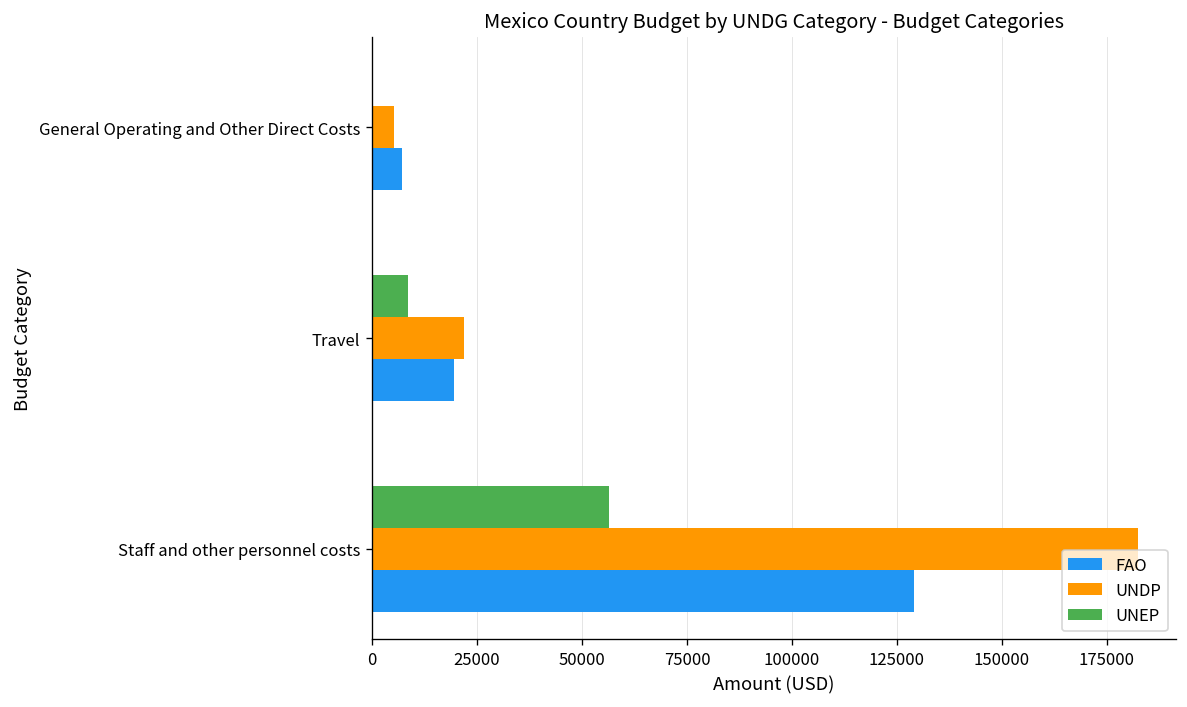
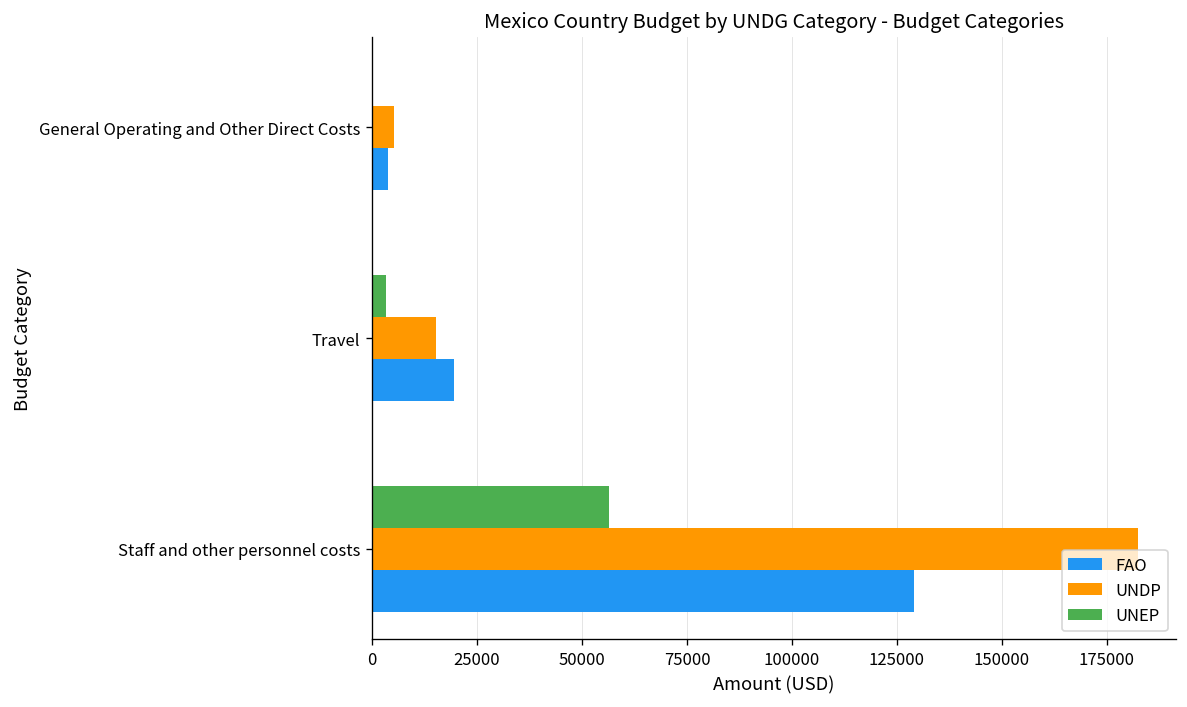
  {
    "FAO": {
-     "General Operating and Other Direct Costs": 7000,
+     "General Operating and Other Direct Costs": 4000,
      "Travel": 19000,
      "Staff and other personnel costs": 129000
    },
    "UNDP": {
      "General Operating and Other Direct Costs": 5000,
-     "Travel": 22000,
+     "Travel": 15000,
      "Staff and other personnel costs": 182000
    },
    "UNEP": {
      "General Operating and Other Direct Costs": 0,
-     "Travel": 9000,
+     "Travel": 3000,
      "Staff and other personnel costs": 56000
    }
  }
